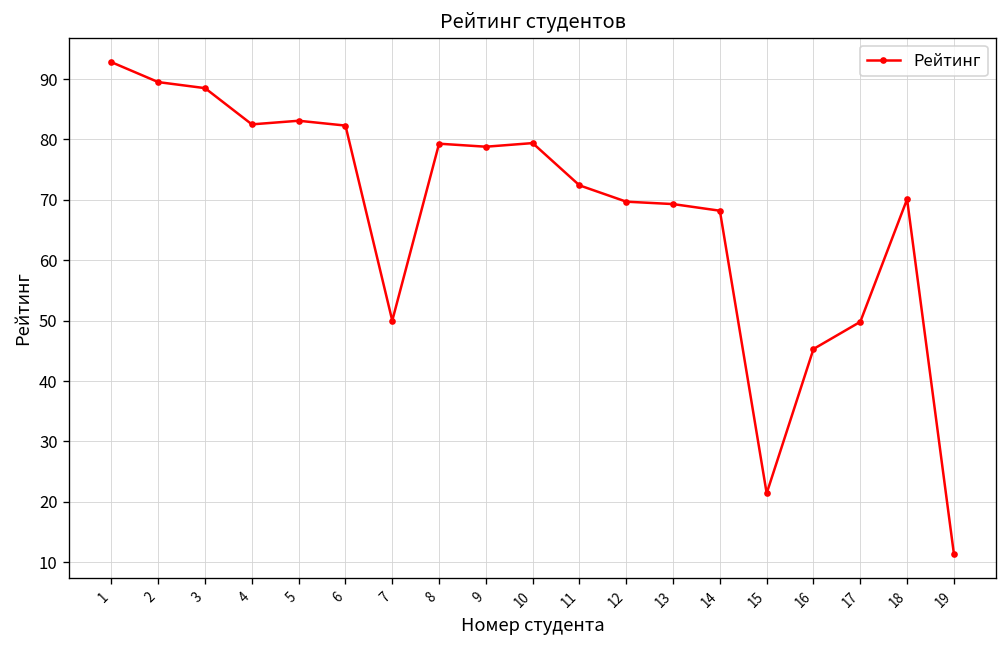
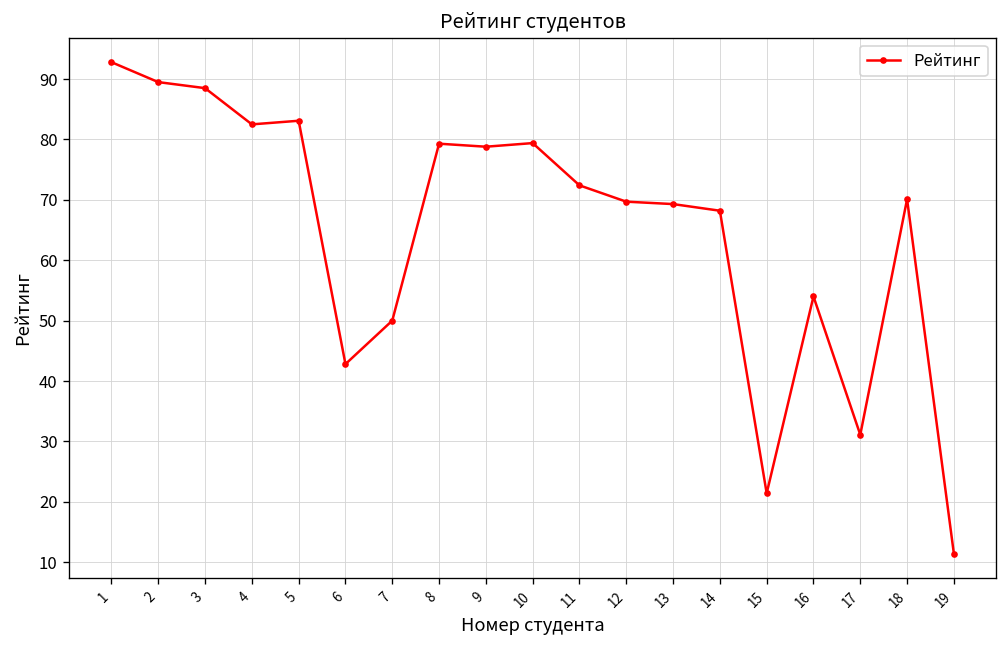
  {
    "1": 93,
    "2": 90,
    "3": 89,
    "4": 83,
    "5": 83,
-   "6": 82,
+   "6": 43,
    "7": 50,
    "8": 79,
    "9": 79,
    "10": 79,
    "11": 72,
    "12": 70,
    "13": 69,
    "14": 68,
    "15": 21,
-   "16": 45,
-   "17": 50,
+   "16": 54,
+   "17": 31,
    "18": 70,
    "19": 11
  }
